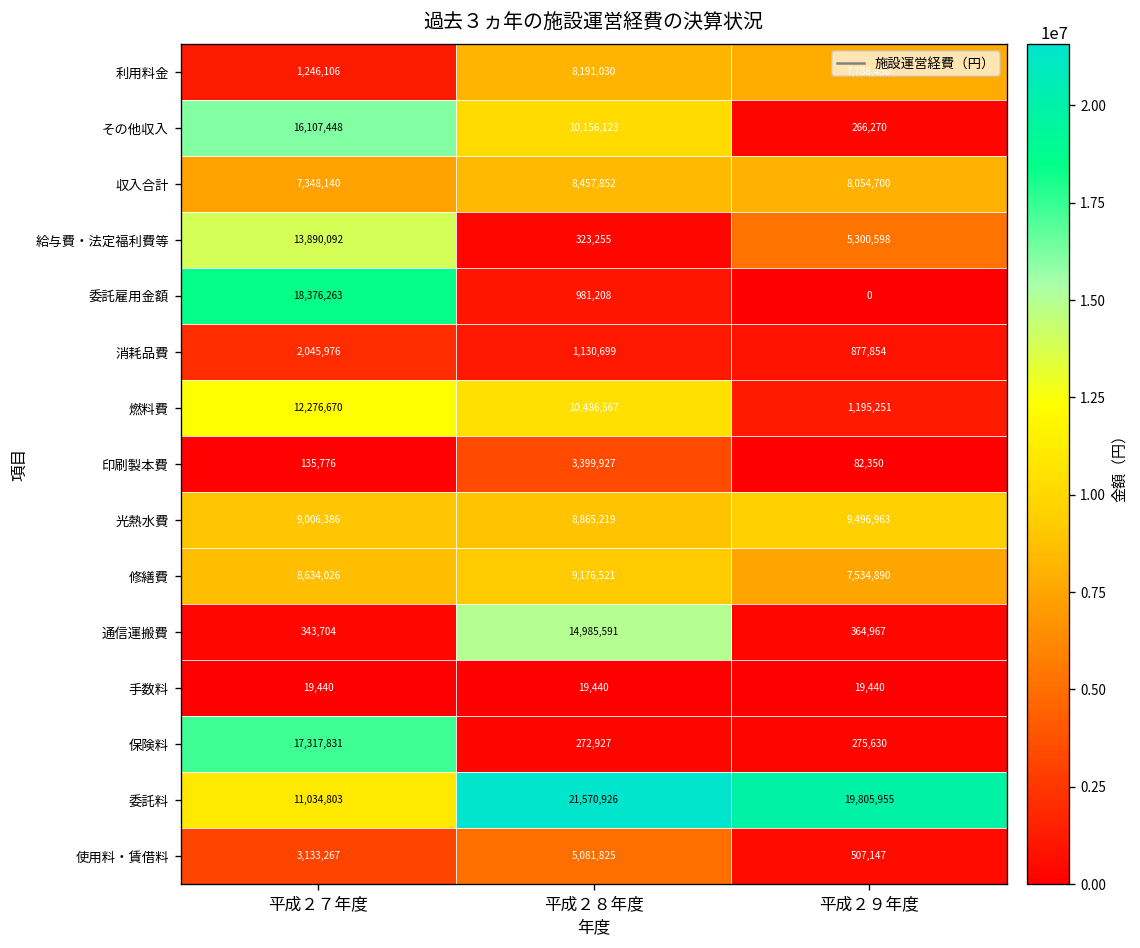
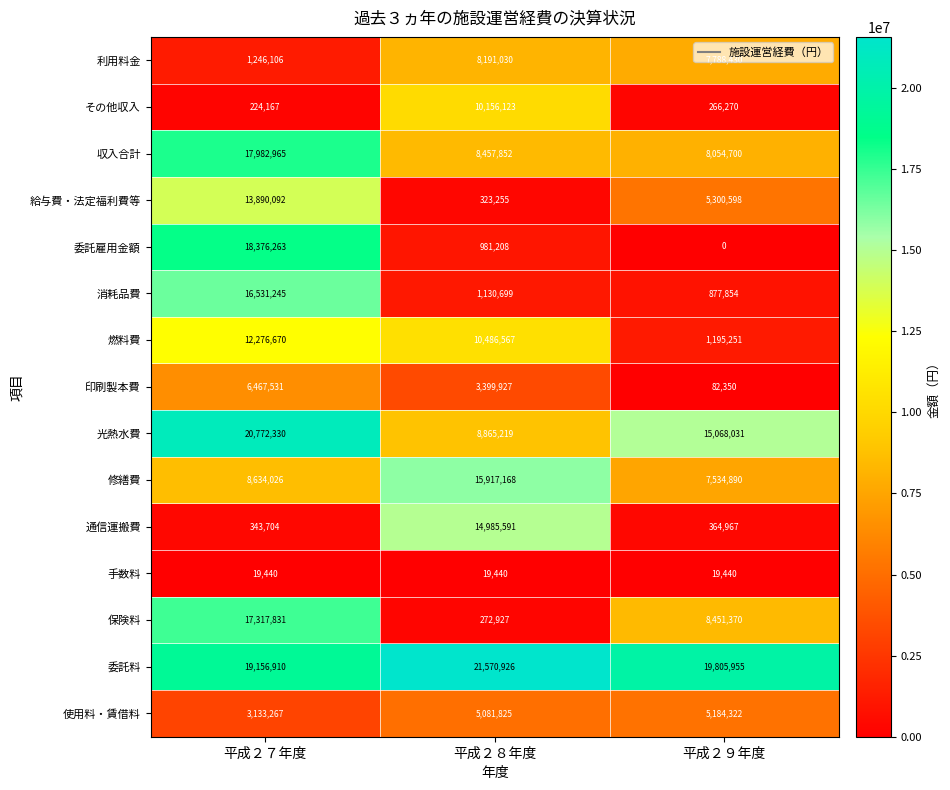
  {
    "利用料金": {
      "平成２７年度": "1,246,106",
      "平成２８年度": "8,191,030"
    },
    "その他収入": {
-     "平成２７年度": "16,107,448",
+     "平成２７年度": "224,167",
      "平成２８年度": "10,156,123",
      "平成２９年度": "266,270"
    },
    "収入合計": {
-     "平成２７年度": "7,348,140",
+     "平成２７年度": "17,982,965",
      "平成２８年度": "8,457,852",
      "平成２９年度": "8,054,700"
    },
    "給与費・法定福利費等": {
      "平成２７年度": "13,890,092",
      "平成２８年度": "323,255",
      "平成２９年度": "5,300,598"
    },
    "委託雇用金額": {
      "平成２７年度": "18,376,263",
      "平成２８年度": "981,208",
      "平成２９年度": "0"
    },
    "消耗品費": {
-     "平成２７年度": "2,045,976",
+     "平成２７年度": "16,531,245",
      "平成２８年度": "1,130,699",
      "平成２９年度": "877,854"
    },
    "燃料費": {
      "平成２７年度": "12,276,670",
      "平成２８年度": "10,486,567",
      "平成２９年度": "1,195,251"
    },
    "印刷製本費": {
-     "平成２７年度": "135,776",
+     "平成２７年度": "6,467,531",
      "平成２８年度": "3,399,927",
      "平成２９年度": "82,350"
    },
    "光熱水費": {
-     "平成２７年度": "9,006,386",
+     "平成２７年度": "20,772,330",
      "平成２８年度": "8,865,219",
-     "平成２９年度": "9,496,963"
+     "平成２９年度": "15,068,031"
    },
    "修繕費": {
      "平成２７年度": "8,634,026",
-     "平成２８年度": "9,176,521",
+     "平成２８年度": "15,917,168",
      "平成２９年度": "7,534,890"
    },
    "通信運搬費": {
      "平成２７年度": "343,704",
      "平成２８年度": "14,985,591",
      "平成２９年度": "364,967"
    },
    "手数料": {
      "平成２７年度": "19,440",
      "平成２８年度": "19,440",
      "平成２９年度": "19,440"
    },
    "保険料": {
      "平成２７年度": "17,317,831",
      "平成２８年度": "272,927",
-     "平成２９年度": "275,630"
+     "平成２９年度": "8,451,370"
    },
    "委託料": {
-     "平成２７年度": "11,034,803",
+     "平成２７年度": "19,156,910",
      "平成２８年度": "21,570,926",
      "平成２９年度": "19,805,955"
    },
    "使用料・賃借料": {
      "平成２７年度": "3,133,267",
      "平成２８年度": "5,081,825",
-     "平成２９年度": "507,147"
+     "平成２９年度": "5,184,322"
    }
  }
